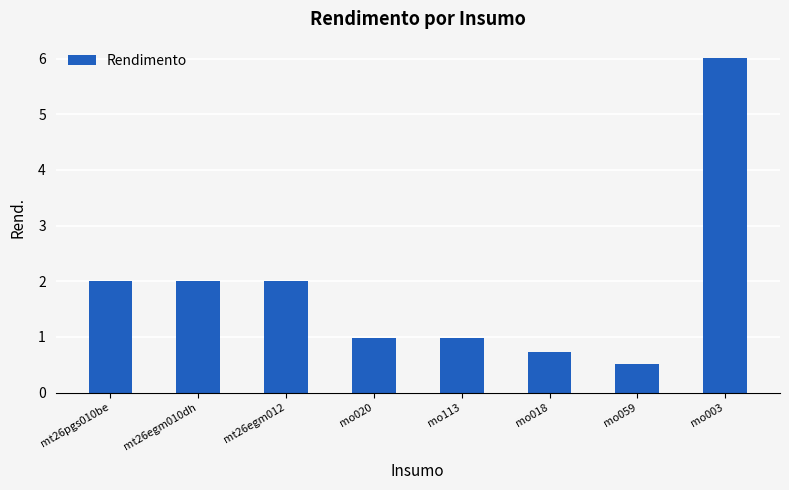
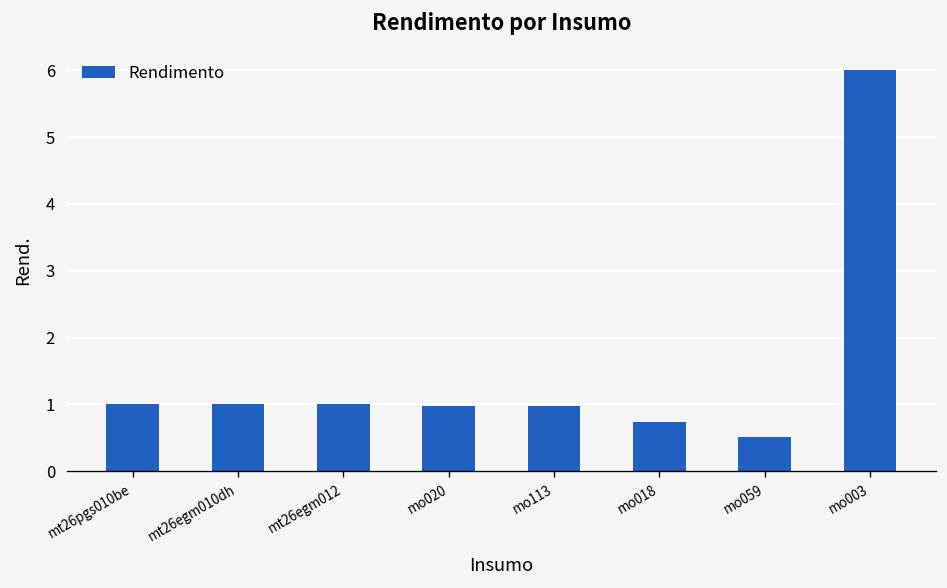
  {
-   "mt26pgs010be": 2,
-   "mt26egm010dh": 2,
-   "mt26egm012": 2,
+   "mt26pgs010be": 1,
+   "mt26egm010dh": 1,
+   "mt26egm012": 1,
    "mo020": 1,
    "mo113": 1,
    "mo018": 0.7,
    "mo059": 0.5,
    "mo003": 6
  }
